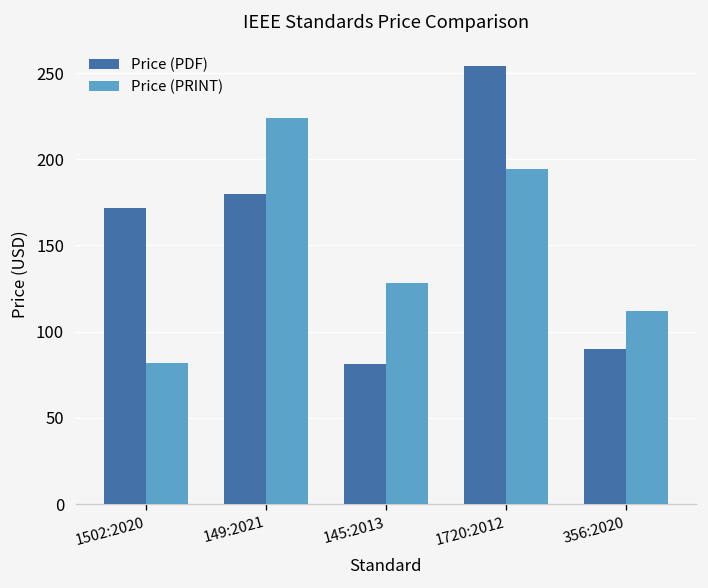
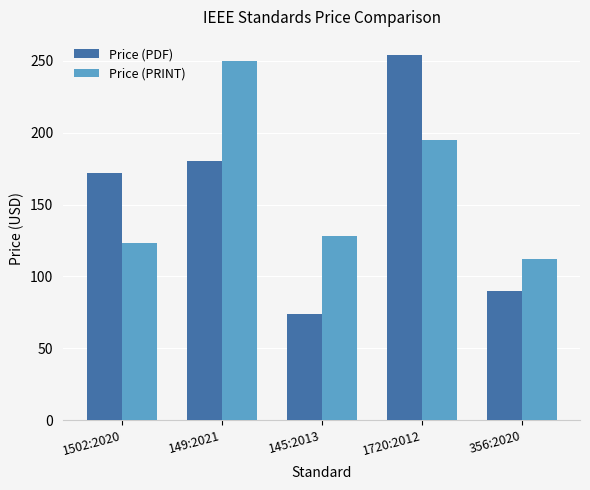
  {
    "Price (PDF)": {
      "1502:2020": 172,
      "149:2021": 180,
-     "145:2013": 81,
+     "145:2013": 74,
      "1720:2012": 254,
      "356:2020": 90
    },
    "Price (PRINT)": {
-     "1502:2020": 82,
-     "149:2021": 224,
+     "1502:2020": 123,
+     "149:2021": 250,
      "145:2013": 128,
      "1720:2012": 195,
      "356:2020": 112
    }
  }
